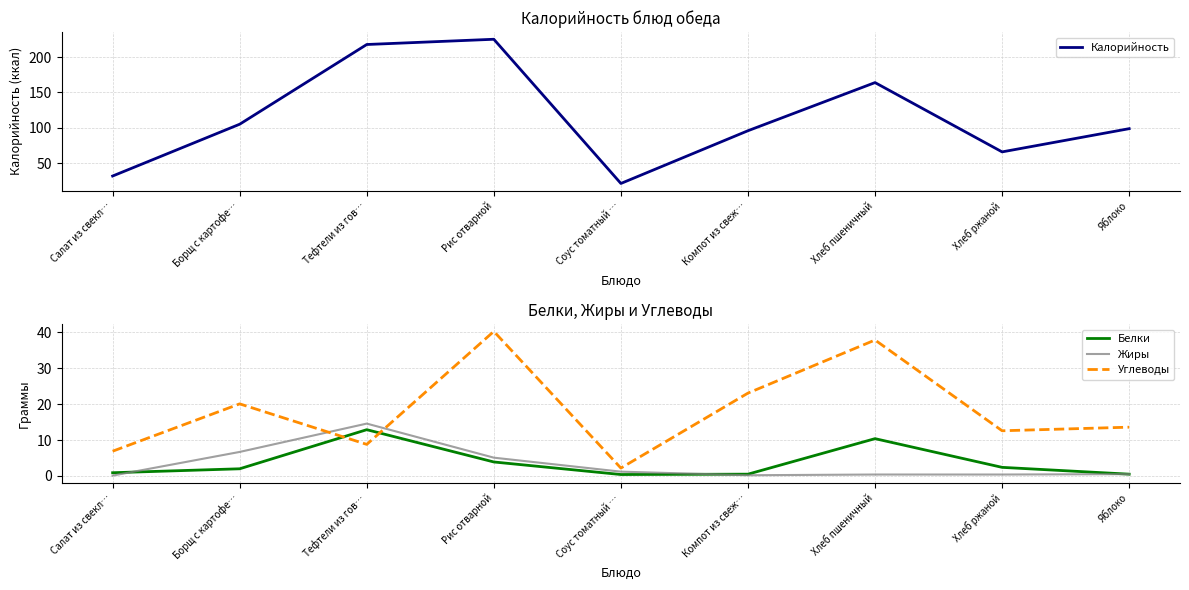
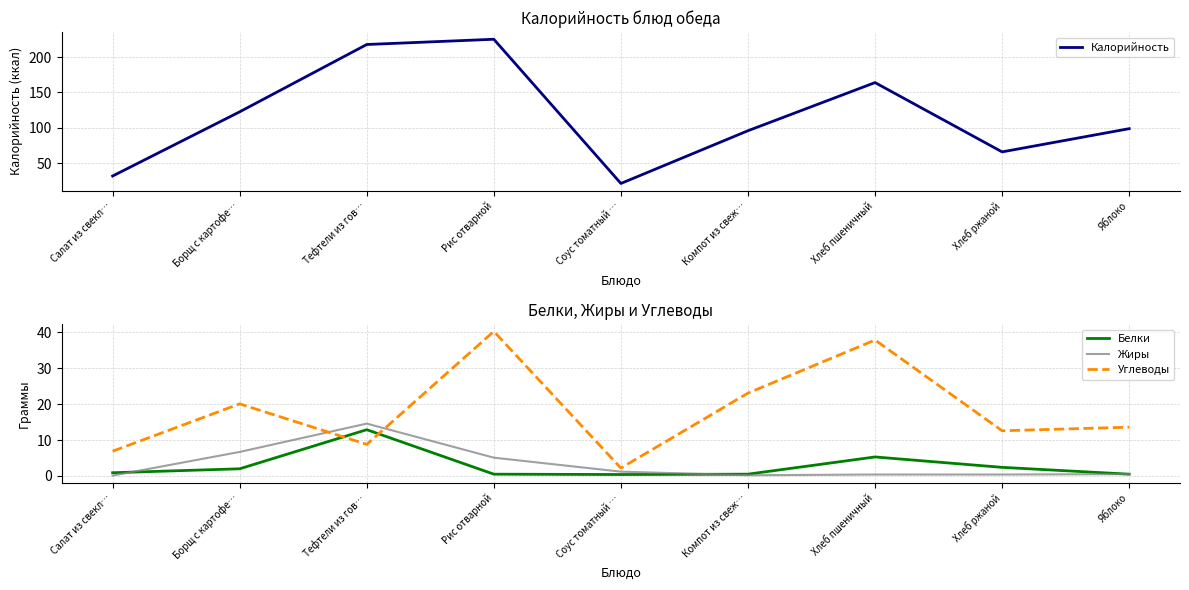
  {
    "Калорийность блюд обеда": {
      "Салат из свекл…": 30,
-     "Борщ с картофе…": 110,
+     "Борщ с картофе…": 120,
      "Тефтели из гов…": 220,
      "Рис отварной": 230,
      "Соус томатный …": 20,
      "Компот из свеж…": 100,
      "Хлеб пшеничный": 160,
      "Хлеб ржаной": 70,
      "Яблоко": 100
    },
    "Белки, Жиры и Углеводы": {
      "Белки": {
        "Салат из свекл…": 1,
        "Борщ с картофе…": 2,
        "Тефтели из гов…": 13,
-       "Рис отварной": 4,
+       "Рис отварной": 1,
        "Соус томатный …": 0,
-       "Хлеб пшеничный": 10,
+       "Хлеб пшеничный": 5,
        "Хлеб ржаной": 2
      },
      "Жиры": {
        "Салат из свекл…": 0,
        "Борщ с картофе…": 7,
        "Тефтели из гов…": 15,
        "Рис отварной": 5,
        "Соус томатный …": 1,
        "Хлеб пшеничный": 0,
        "Хлеб ржаной": 0
      },
      "Углеводы": {
        "Салат из свекл…": 7,
        "Борщ с картофе…": 20,
        "Тефтели из гов…": 9,
        "Рис отварной": 40,
        "Соус томатный …": 2,
        "Компот из свеж…": 23,
        "Хлеб пшеничный": 38,
        "Хлеб ржаной": 13,
        "Яблоко": 14
      }
    }
  }
